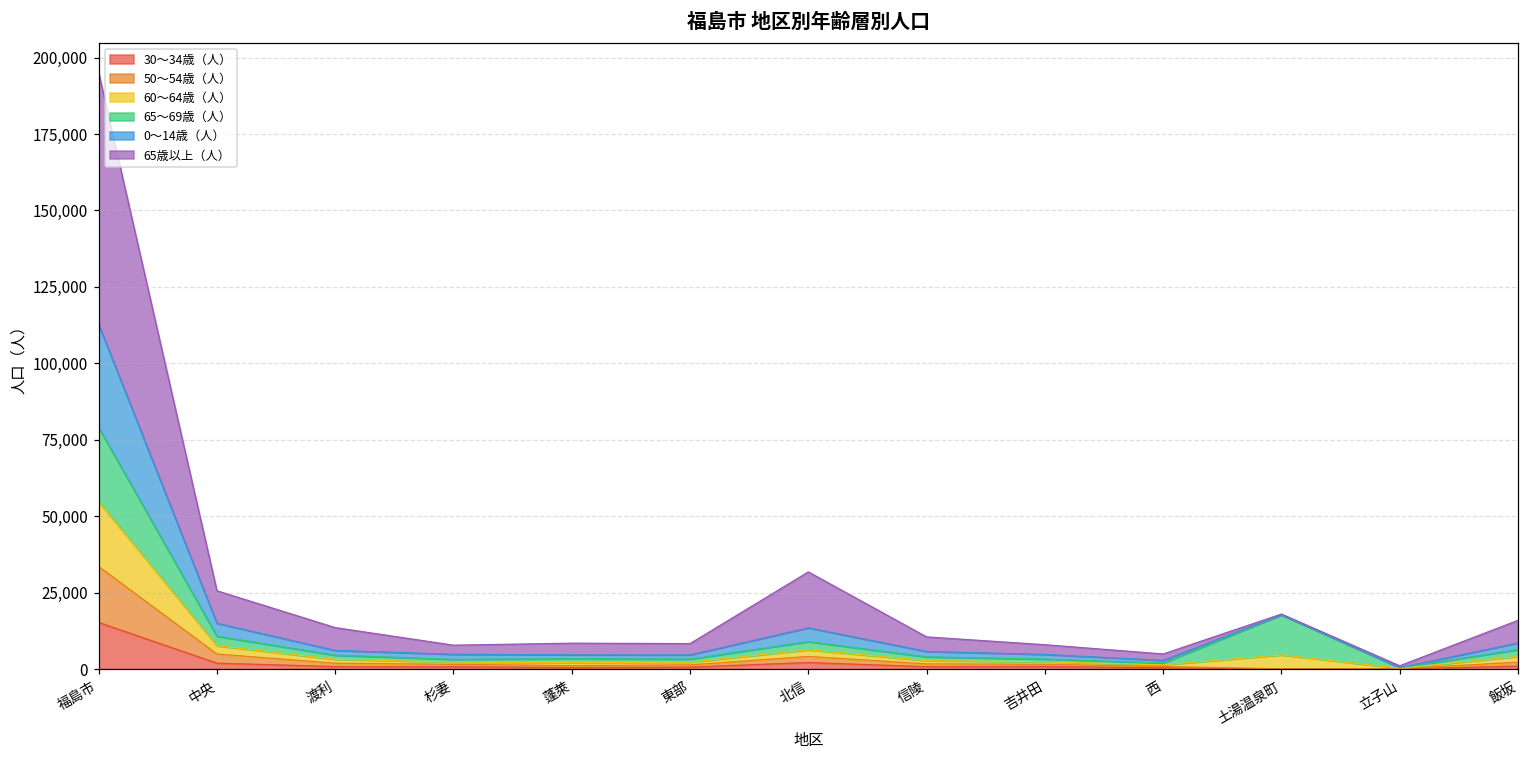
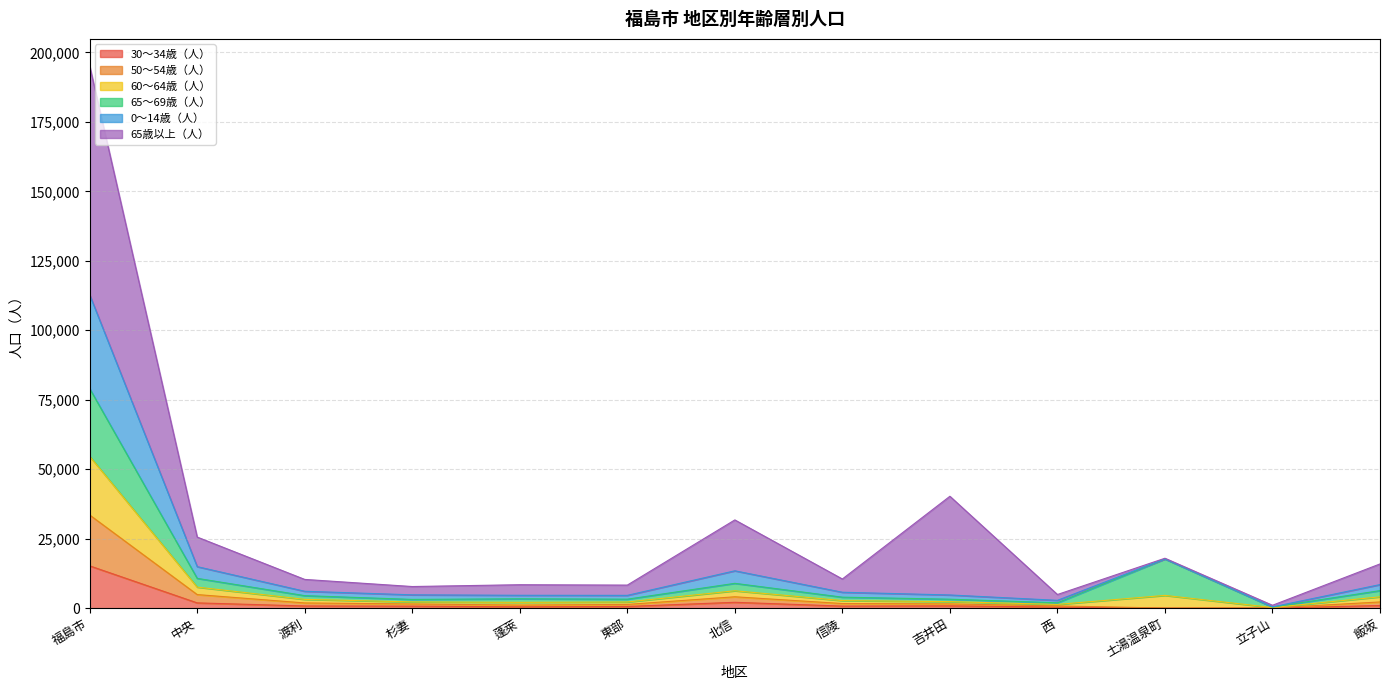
  {
    "60〜64歳（人）": {
      "福島市": "21,000",
      "中央": "3,000",
      "渡利": "1,000",
      "蓬萊": "1,000",
      "北信": "2,000",
      "信陵": "1,000",
      "土湯温泉町": "5,000",
      "飯坂": "2,000"
    },
    "65〜69歳（人）": {
      "福島市": "24,000",
      "中央": "3,000",
      "渡利": "1,000",
      "蓬萊": "1,000",
      "東部": "1,000",
      "北信": "3,000",
      "信陵": "1,000",
      "飯坂": "2,000"
    },
    "0〜14歳（人）": {
      "福島市": "34,000",
      "中央": "4,000",
      "渡利": "2,000",
      "杉妻": "2,000",
      "蓬萊": "1,000",
      "東部": "1,000",
      "北信": "5,000",
      "信陵": "2,000",
      "吉井田": "2,000",
      "飯坂": "2,000"
    },
    "65歳以上（人）": {
      "福島市": "82,000",
      "中央": "11,000",
-     "渡利": "7,000",
+     "渡利": "4,000",
      "杉妻": "3,000",
      "蓬萊": "4,000",
      "東部": "4,000",
      "北信": "18,000",
      "信陵": "5,000",
-     "吉井田": "3,000",
+     "吉井田": "36,000",
      "西": "2,000",
      "飯坂": "7,000"
    }
  }
